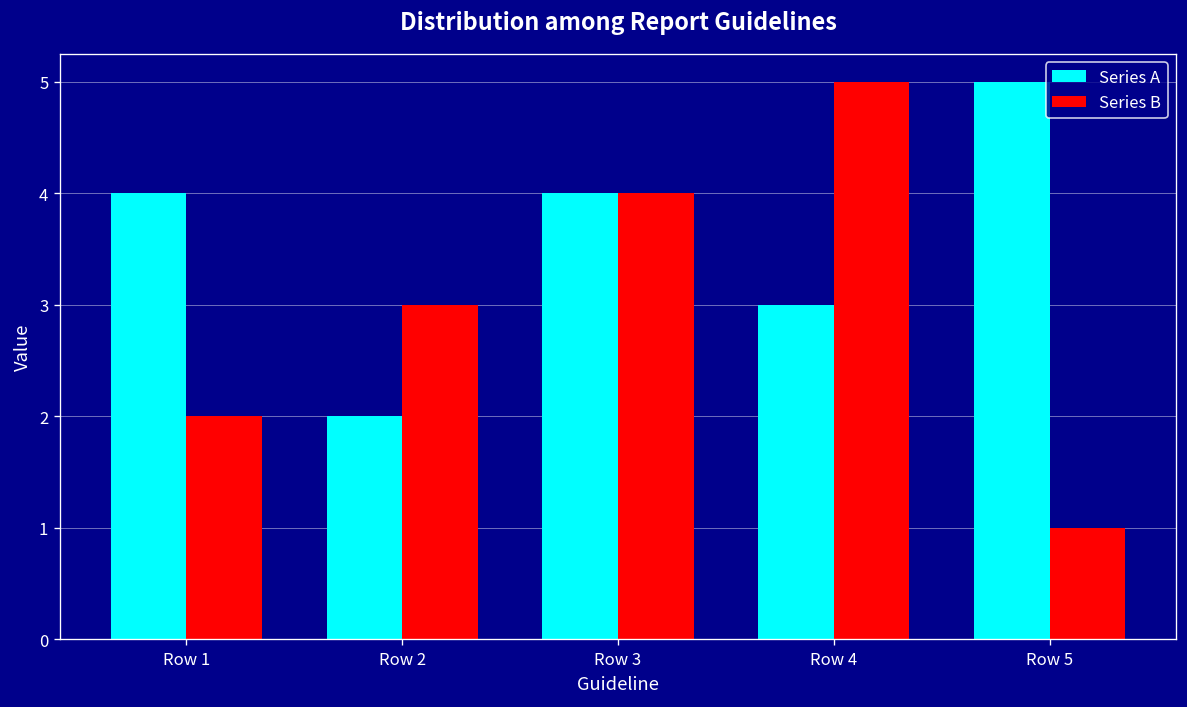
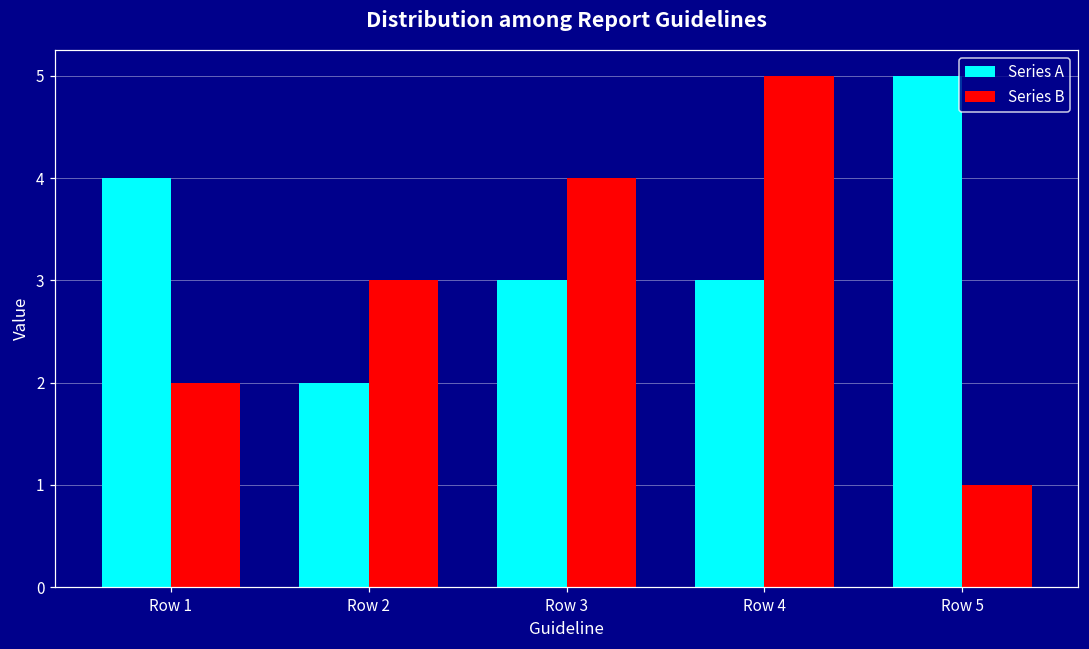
  {
    "Series A": {
      "Row 1": 4,
      "Row 2": 2,
-     "Row 3": 4,
+     "Row 3": 3,
      "Row 4": 3,
      "Row 5": 5
    },
    "Series B": {
      "Row 1": 2,
      "Row 2": 3,
      "Row 3": 4,
      "Row 4": 5,
      "Row 5": 1
    }
  }
